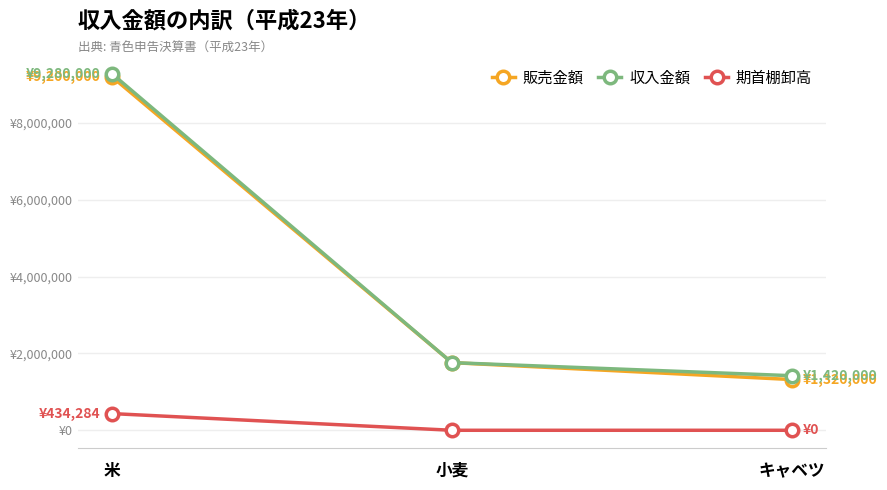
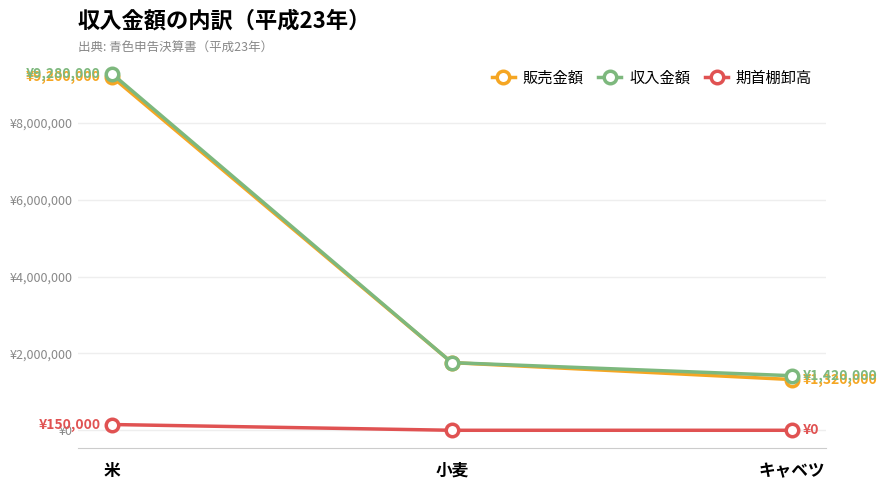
  {
    "期首棚卸高": {
-     "米": "¥434,284",
+     "米": "¥150,000",
      "キャベツ": "¥0"
    }
  }
